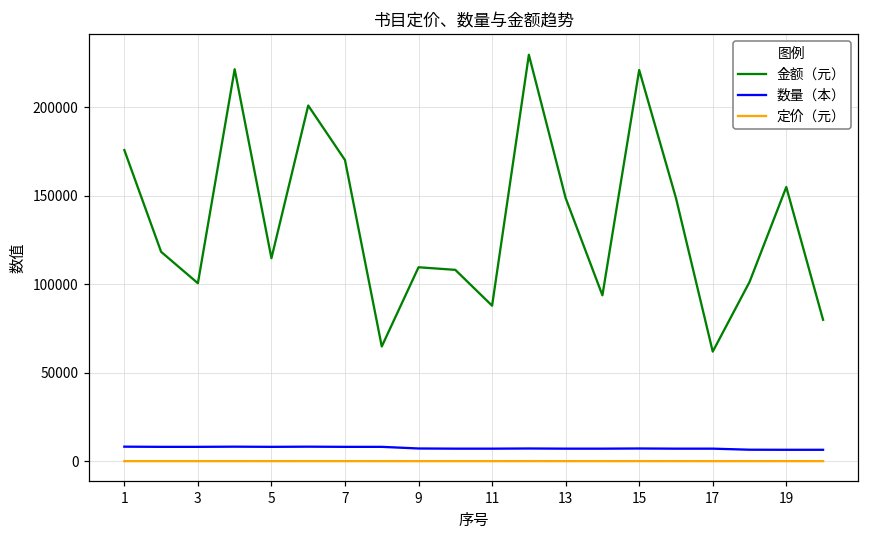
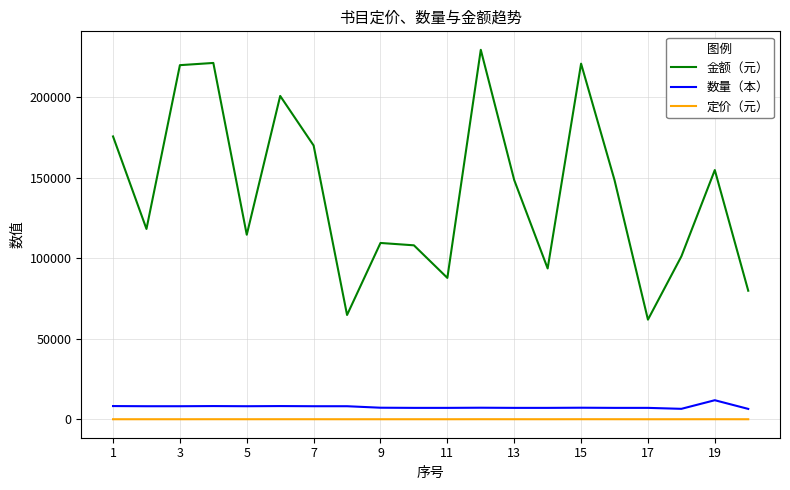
  {
    "金额（元）": {
      "1": 176000,
-     "3": 101000,
+     "3": 220000,
      "5": 115000,
      "7": 170000,
      "9": 110000,
      "11": 88000,
      "13": 149000,
      "15": 221000,
      "17": 62000,
      "19": 155000
    },
    "数量（本）": {
      "1": 8000,
      "3": 8000,
      "5": 8000,
      "7": 8000,
      "9": 7000,
      "11": 7000,
      "13": 7000,
      "15": 7000,
      "17": 7000,
-     "19": 6000
+     "19": 12000
    },
    "定价（元）": {
      "1": 0,
      "3": 0,
      "5": 0,
      "7": 0,
      "9": 0,
      "11": 0,
      "13": 0,
      "15": 0,
      "17": 0,
      "19": 0
    }
  }
